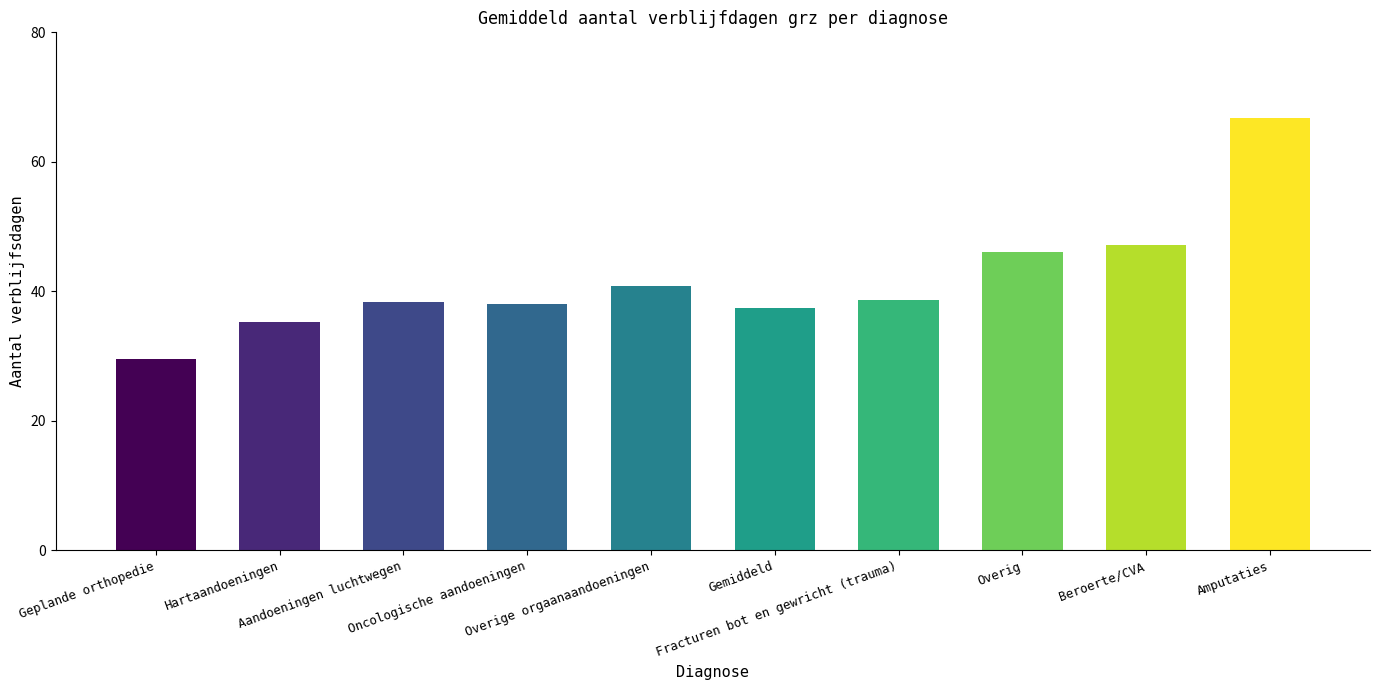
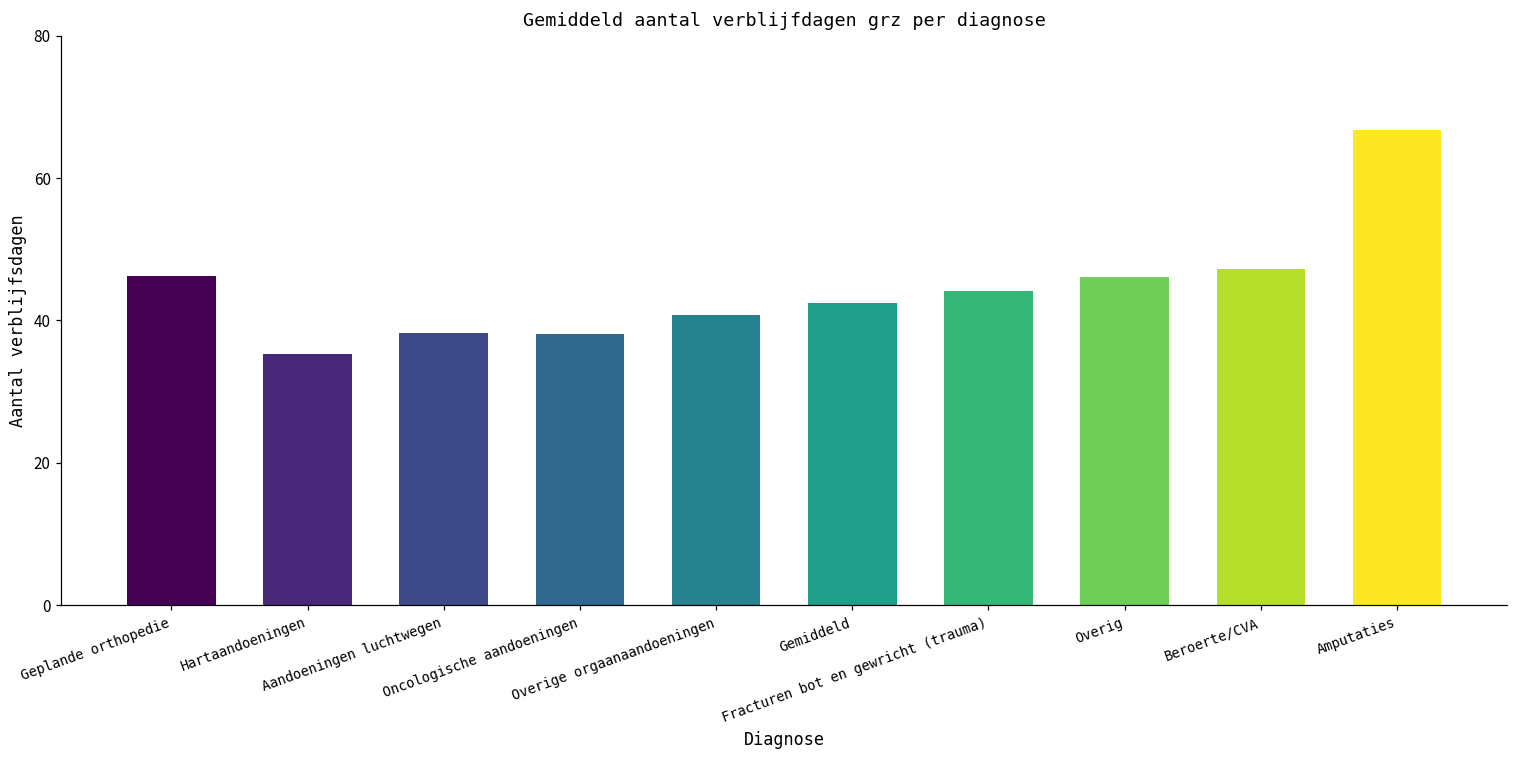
  {
-   "Geplande orthopedie": 30,
+   "Geplande orthopedie": 46,
    "Hartaandoeningen": 35,
    "Aandoeningen luchtwegen": 38,
    "Oncologische aandoeningen": 38,
    "Overige orgaanaandoeningen": 41,
-   "Gemiddeld": 37,
-   "Fracturen bot en gewricht (trauma)": 39,
+   "Gemiddeld": 43,
+   "Fracturen bot en gewricht (trauma)": 44,
    "Overig": 46,
    "Beroerte/CVA": 47,
    "Amputaties": 67
  }
